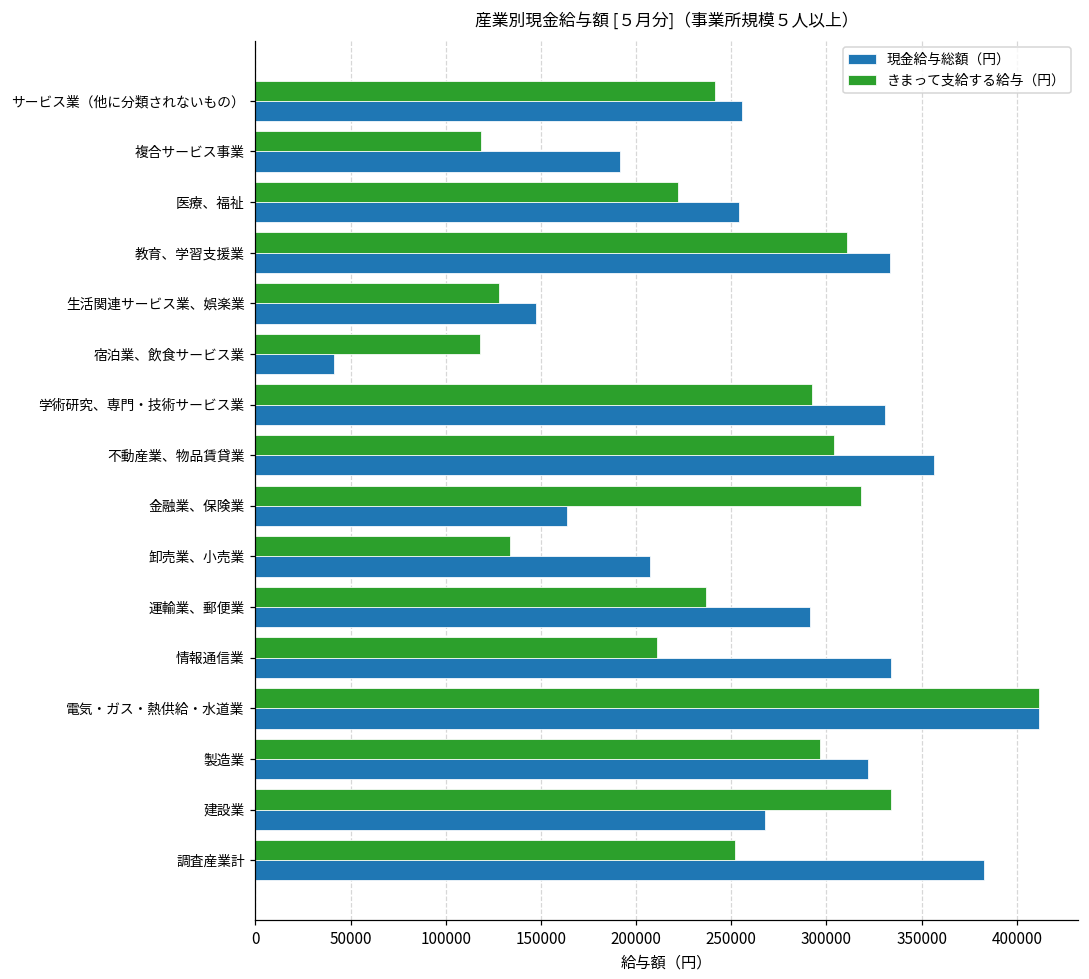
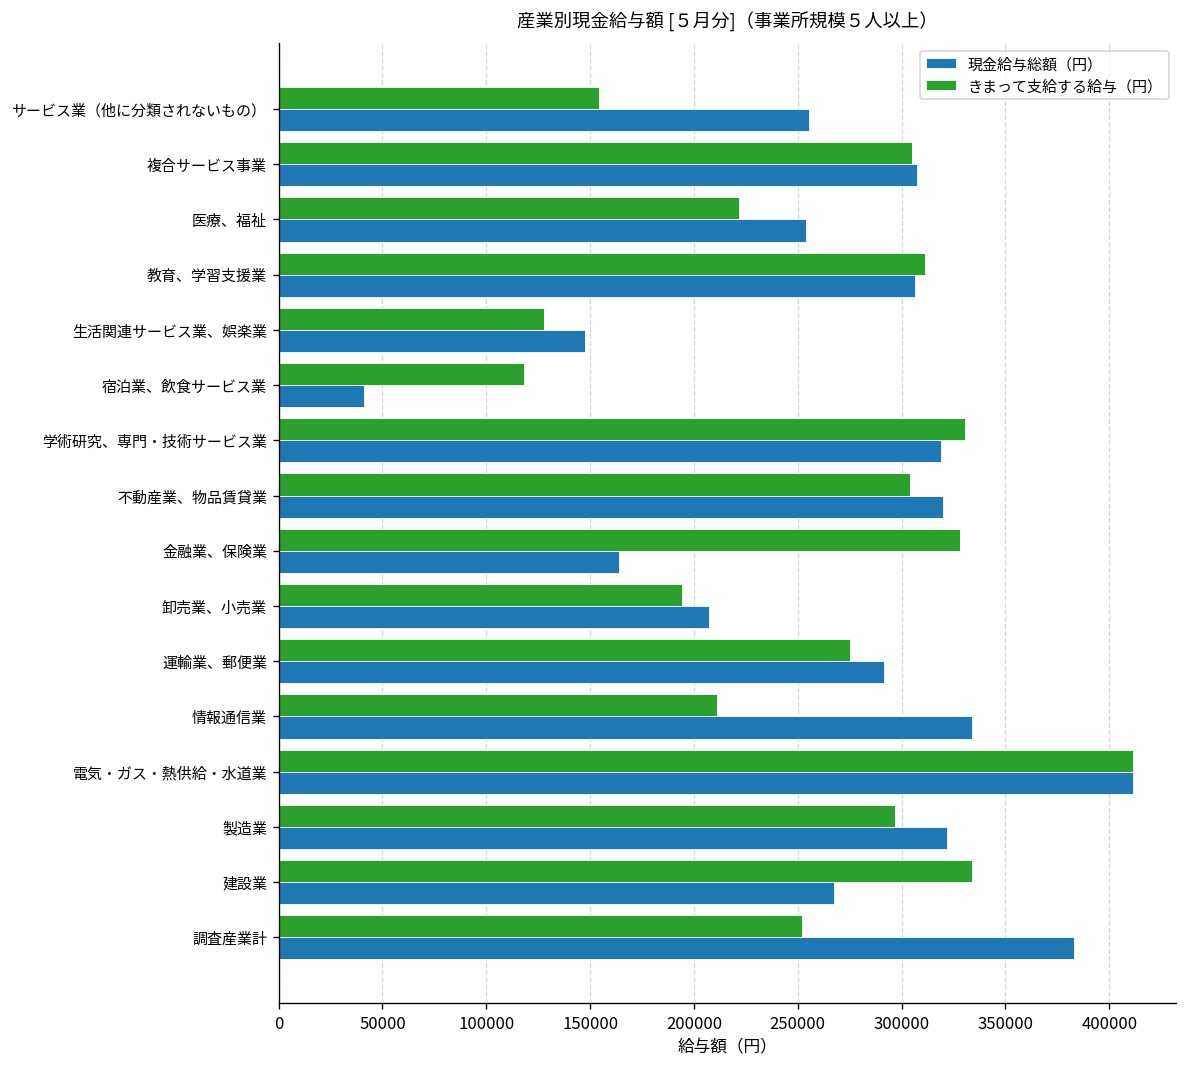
  {
    "現金給与総額（円）": {
      "サービス業（他に分類されないもの）": 256000,
-     "複合サービス事業": 192000,
+     "複合サービス事業": 307000,
      "医療、福祉": 254000,
-     "教育、学習支援業": 333000,
+     "教育、学習支援業": 306000,
      "生活関連サービス業、娯楽業": 147000,
      "宿泊業、飲食サービス業": 41000,
-     "学術研究、専門・技術サービス業": 331000,
-     "不動産業、物品賃貸業": 356000,
+     "学術研究、専門・技術サービス業": 319000,
+     "不動産業、物品賃貸業": 320000,
      "金融業、保険業": 164000,
      "卸売業、小売業": 207000,
      "運輸業、郵便業": 292000,
      "情報通信業": 334000,
      "電気・ガス・熱供給・水道業": 412000,
      "製造業": 322000,
      "建設業": 268000,
      "調査産業計": 383000
    },
    "きまって支給する給与（円）": {
-     "サービス業（他に分類されないもの）": 241000,
-     "複合サービス事業": 118000,
+     "サービス業（他に分類されないもの）": 154000,
+     "複合サービス事業": 305000,
      "医療、福祉": 222000,
      "教育、学習支援業": 311000,
      "生活関連サービス業、娯楽業": 128000,
      "宿泊業、飲食サービス業": 118000,
-     "学術研究、専門・技術サービス業": 293000,
+     "学術研究、専門・技術サービス業": 331000,
      "不動産業、物品賃貸業": 304000,
-     "金融業、保険業": 318000,
-     "卸売業、小売業": 134000,
-     "運輸業、郵便業": 237000,
+     "金融業、保険業": 328000,
+     "卸売業、小売業": 194000,
+     "運輸業、郵便業": 275000,
      "情報通信業": 211000,
      "電気・ガス・熱供給・水道業": 411000,
      "製造業": 297000,
      "建設業": 334000,
      "調査産業計": 252000
    }
  }
